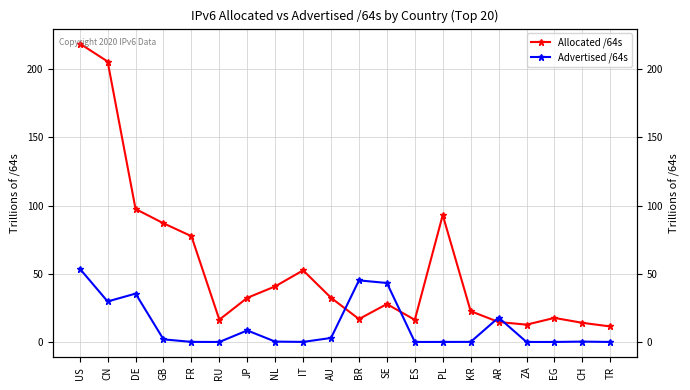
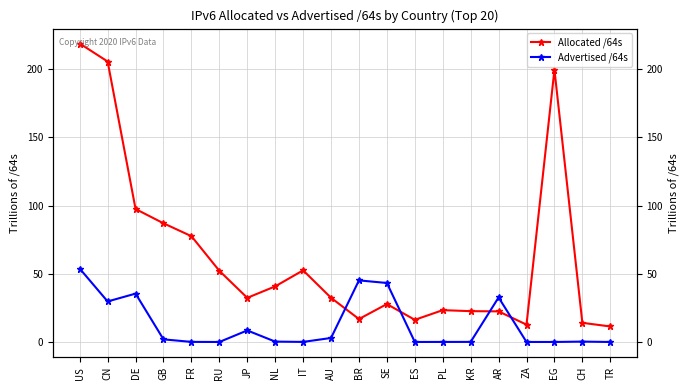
  {
    "Allocated /64s": {
      "CN": 206,
      "DE": 97,
      "GB": 87,
      "FR": 78,
-     "RU": 16,
+     "RU": 52,
      "JP": 32,
      "NL": 41,
      "IT": 53,
      "AU": 32,
      "BR": 17,
      "SE": 28,
      "ES": 16,
-     "PL": 93,
+     "PL": 23,
      "KR": 23,
-     "AR": 15,
+     "AR": 22,
      "ZA": 13,
-     "EG": 18,
+     "EG": 200,
      "CH": 14,
      "TR": 11
    },
    "Advertised /64s": {
      "US": 54,
      "CN": 30,
      "DE": 35,
      "GB": 2,
      "FR": 0,
      "RU": 0,
      "JP": 8,
      "NL": 0,
      "IT": 0,
      "AU": 3,
      "BR": 45,
      "SE": 43,
      "ES": 0,
      "PL": 0,
      "KR": 0,
-     "AR": 18,
+     "AR": 33,
      "ZA": 0,
      "EG": 0,
      "CH": 0,
      "TR": 0
    }
  }
